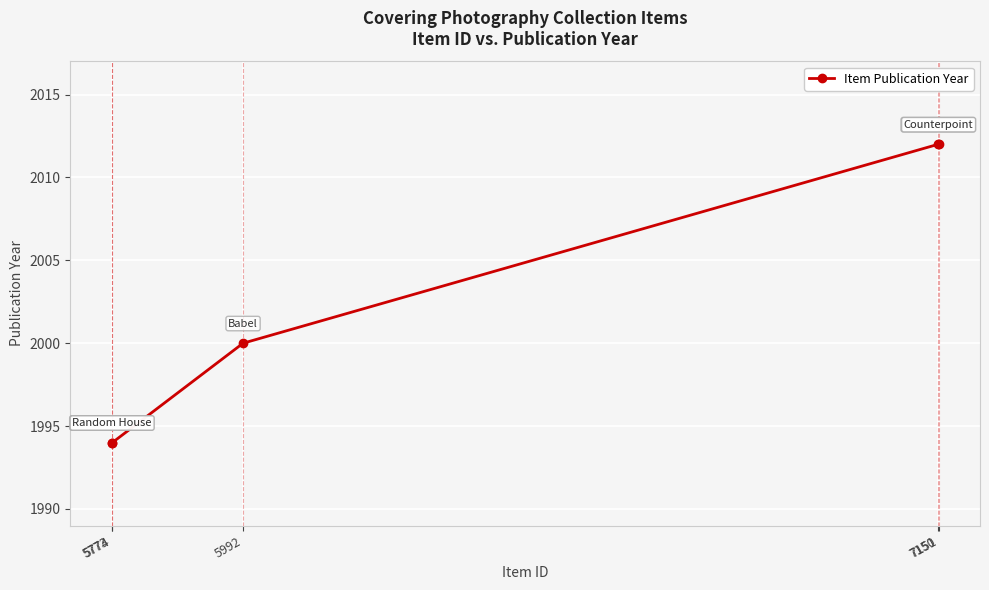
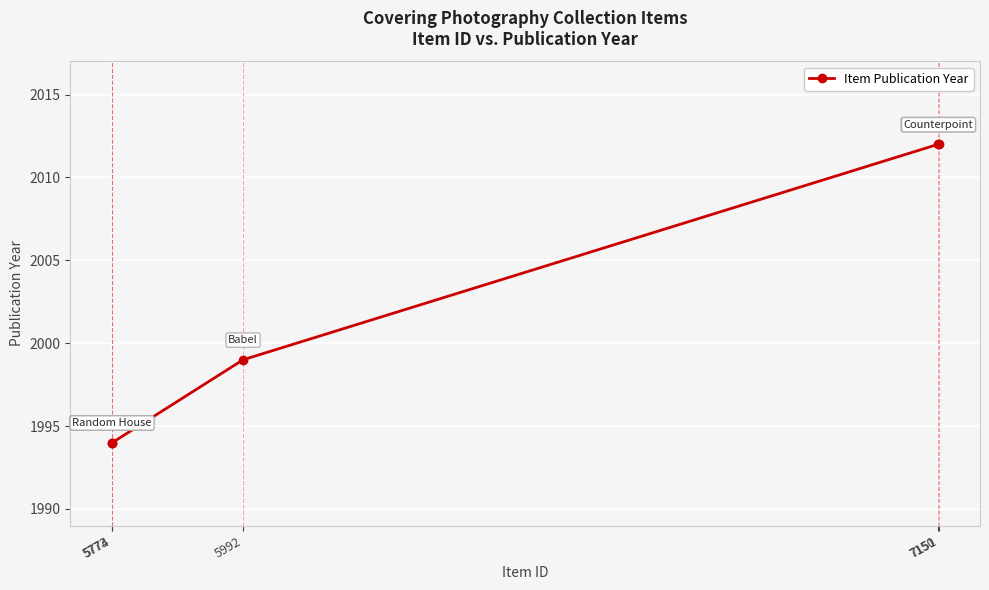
  {
    "5773": 1994,
    "5774": 1994,
-   "5992": 2000,
+   "5992": 1999,
    "7150": 2012,
    "7151": 2012
  }
